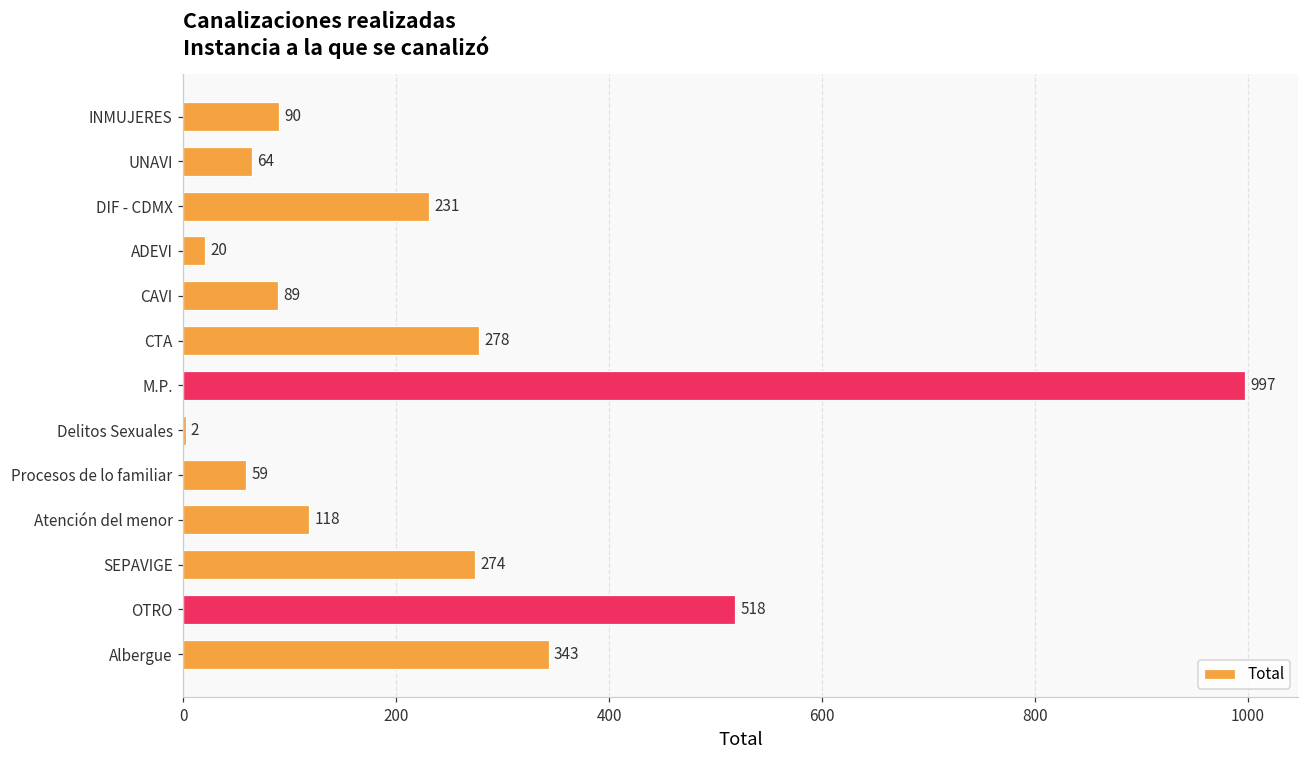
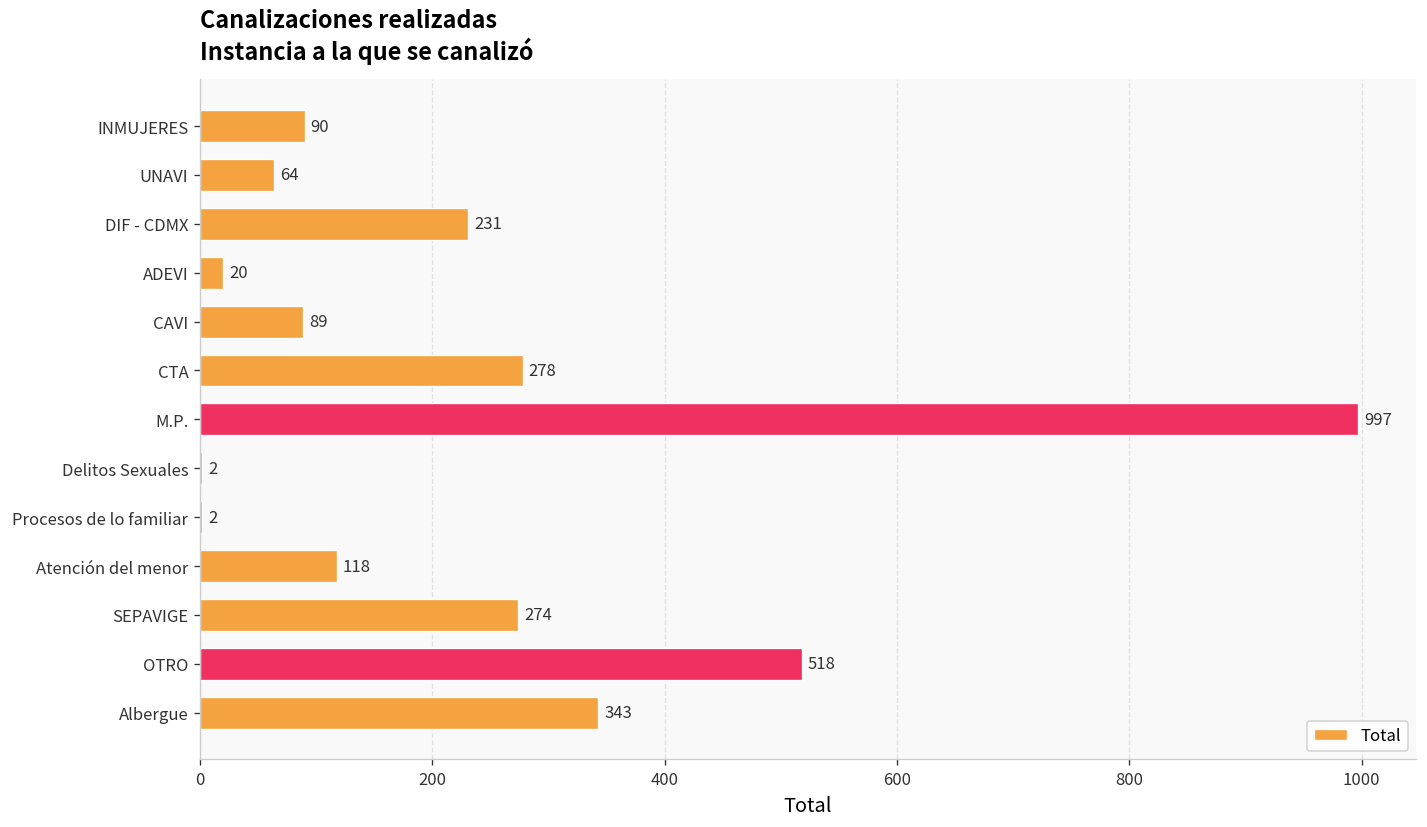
  {
    "INMUJERES": 90,
    "UNAVI": 64,
    "DIF - CDMX": 231,
    "ADEVI": 20,
    "CAVI": 89,
    "CTA": 278,
    "M.P.": 997,
    "Delitos Sexuales": 2,
-   "Procesos de lo familiar": 59,
+   "Procesos de lo familiar": 2,
    "Atención del menor": 118,
    "SEPAVIGE": 274,
    "OTRO": 518,
    "Albergue": 343
  }
